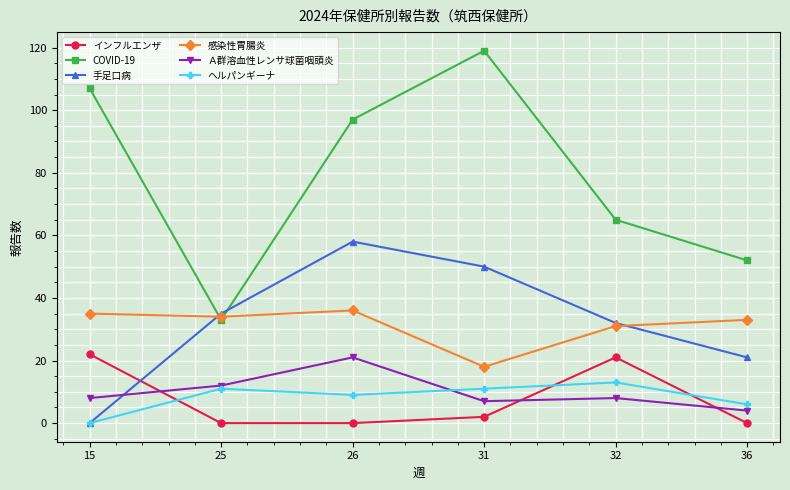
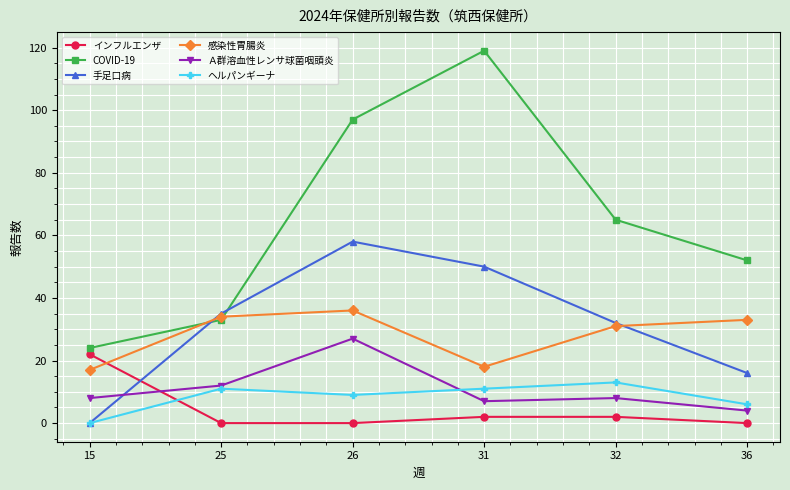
  {
    "インフルエンザ": {
      "15": 22,
      "25": 0,
      "26": 0,
      "31": 2,
-     "32": 21,
+     "32": 2,
      "36": 0
    },
    "COVID-19": {
-     "15": 107,
+     "15": 24,
      "25": 33,
      "26": 97,
      "31": 119,
      "32": 65,
      "36": 52
    },
    "手足口病": {
      "25": 35,
      "26": 58,
      "31": 50,
      "32": 32,
-     "36": 21
+     "36": 16
    },
    "感染性胃腸炎": {
-     "15": 35,
+     "15": 17,
      "25": 34,
      "26": 36,
      "31": 18,
      "32": 31,
      "36": 33
    },
    "Ａ群溶血性レンサ球菌咽頭炎": {
      "15": 8,
      "25": 12,
-     "26": 21,
+     "26": 27,
      "31": 7,
      "32": 8,
      "36": 4
    },
    "ヘルパンギーナ": {
      "25": 11,
      "26": 9,
      "31": 11,
      "32": 13,
      "36": 6
    }
  }
